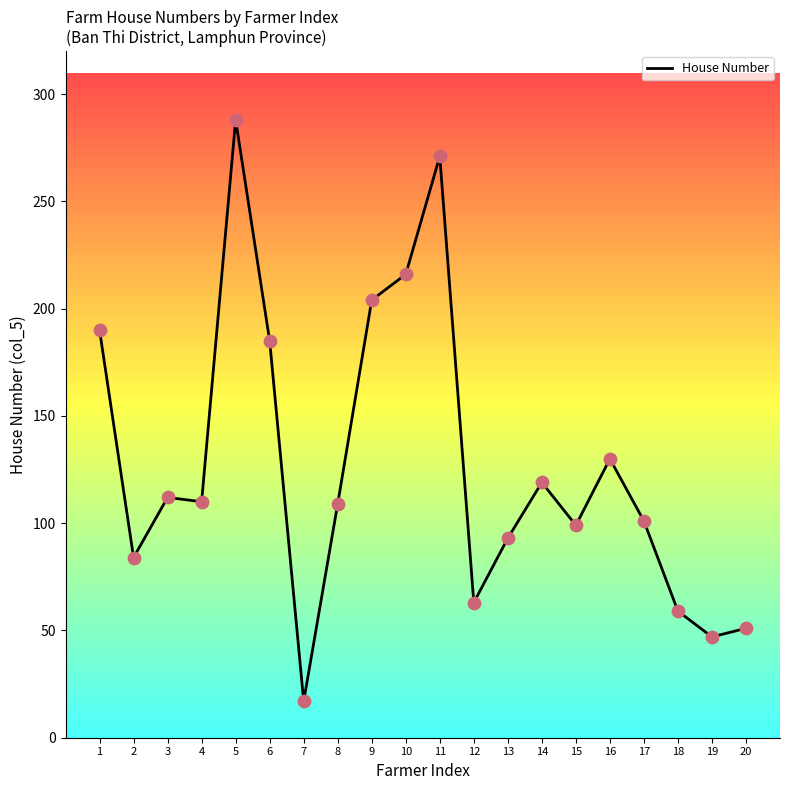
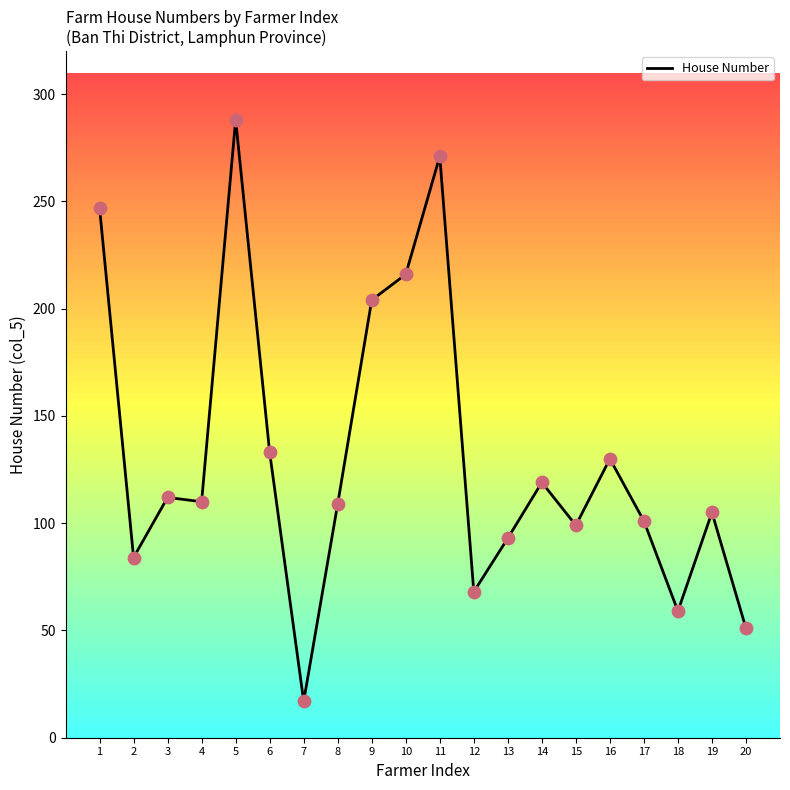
  {
-   "1": 190,
+   "1": 247,
    "2": 84,
    "3": 112,
    "4": 110,
    "5": 288,
-   "6": 185,
+   "6": 133,
    "7": 17,
    "8": 109,
    "9": 204,
    "10": 216,
    "11": 271,
-   "12": 63,
+   "12": 68,
    "13": 93,
    "14": 119,
    "15": 99,
    "16": 130,
    "17": 101,
    "18": 59,
-   "19": 47,
+   "19": 105,
    "20": 51
  }
